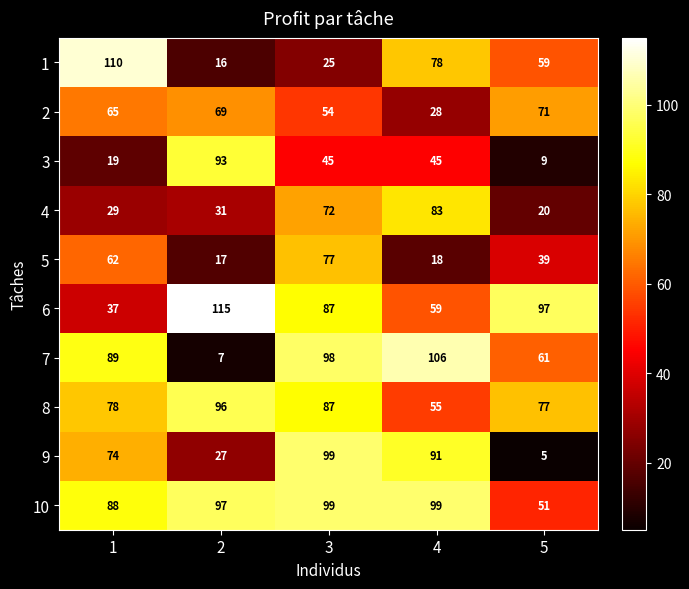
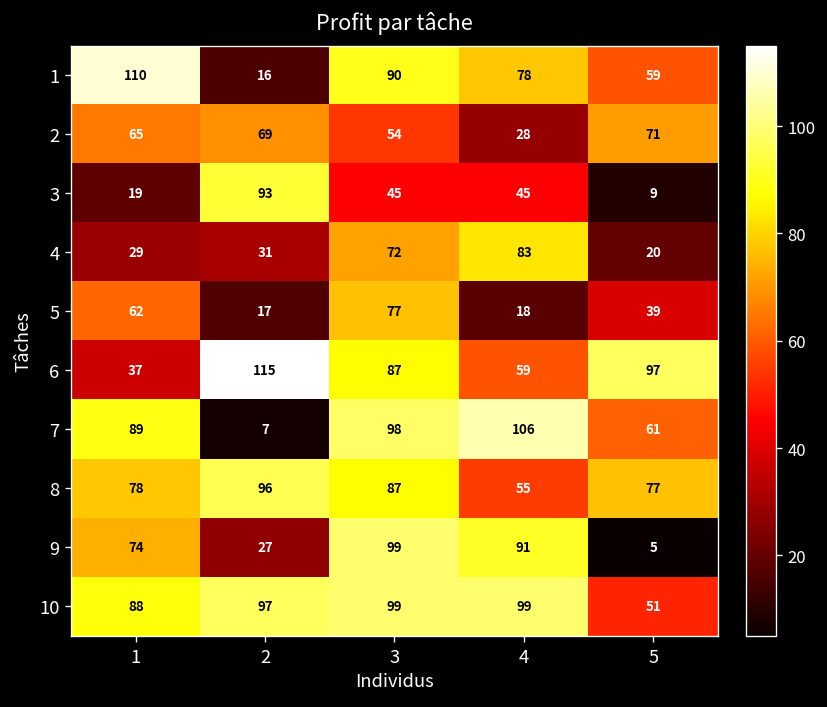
  {
    "1": {
      "1": 110,
      "2": 16,
-     "3": 25,
+     "3": 90,
      "4": 78,
      "5": 59
    },
    "2": {
      "1": 65,
      "2": 69,
      "3": 54,
      "4": 28,
      "5": 71
    },
    "3": {
      "1": 19,
      "2": 93,
      "3": 45,
      "4": 45,
      "5": 9
    },
    "4": {
      "1": 29,
      "2": 31,
      "3": 72,
      "4": 83,
      "5": 20
    },
    "5": {
      "1": 62,
      "2": 17,
      "3": 77,
      "4": 18,
      "5": 39
    },
    "6": {
      "1": 37,
      "2": 115,
      "3": 87,
      "4": 59,
      "5": 97
    },
    "7": {
      "1": 89,
      "2": 7,
      "3": 98,
      "4": 106,
      "5": 61
    },
    "8": {
      "1": 78,
      "2": 96,
      "3": 87,
      "4": 55,
      "5": 77
    },
    "9": {
      "1": 74,
      "2": 27,
      "3": 99,
      "4": 91,
      "5": 5
    },
    "10": {
      "1": 88,
      "2": 97,
      "3": 99,
      "4": 99,
      "5": 51
    }
  }
